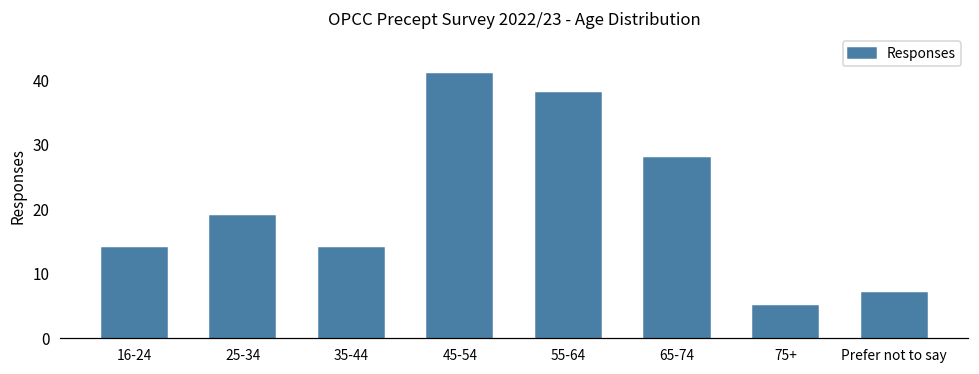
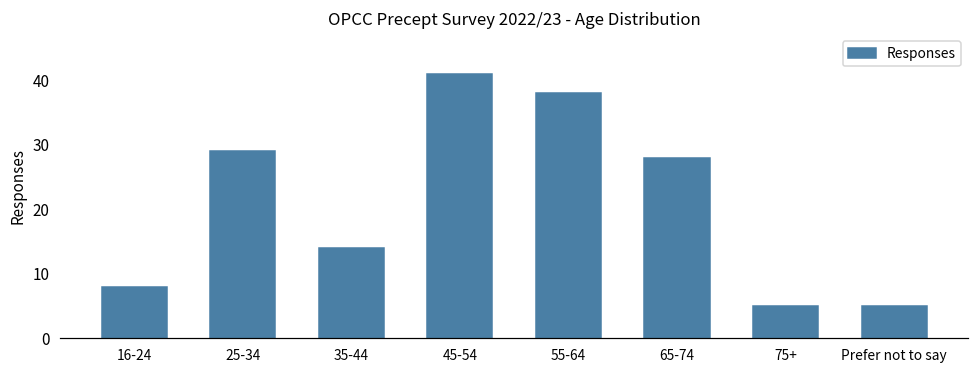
  {
-   "16-24": 14,
-   "25-34": 19,
+   "16-24": 8,
+   "25-34": 29,
    "35-44": 14,
    "45-54": 41,
    "55-64": 38,
    "65-74": 28,
    "75+": 5,
-   "Prefer not to say": 7
+   "Prefer not to say": 5
  }
